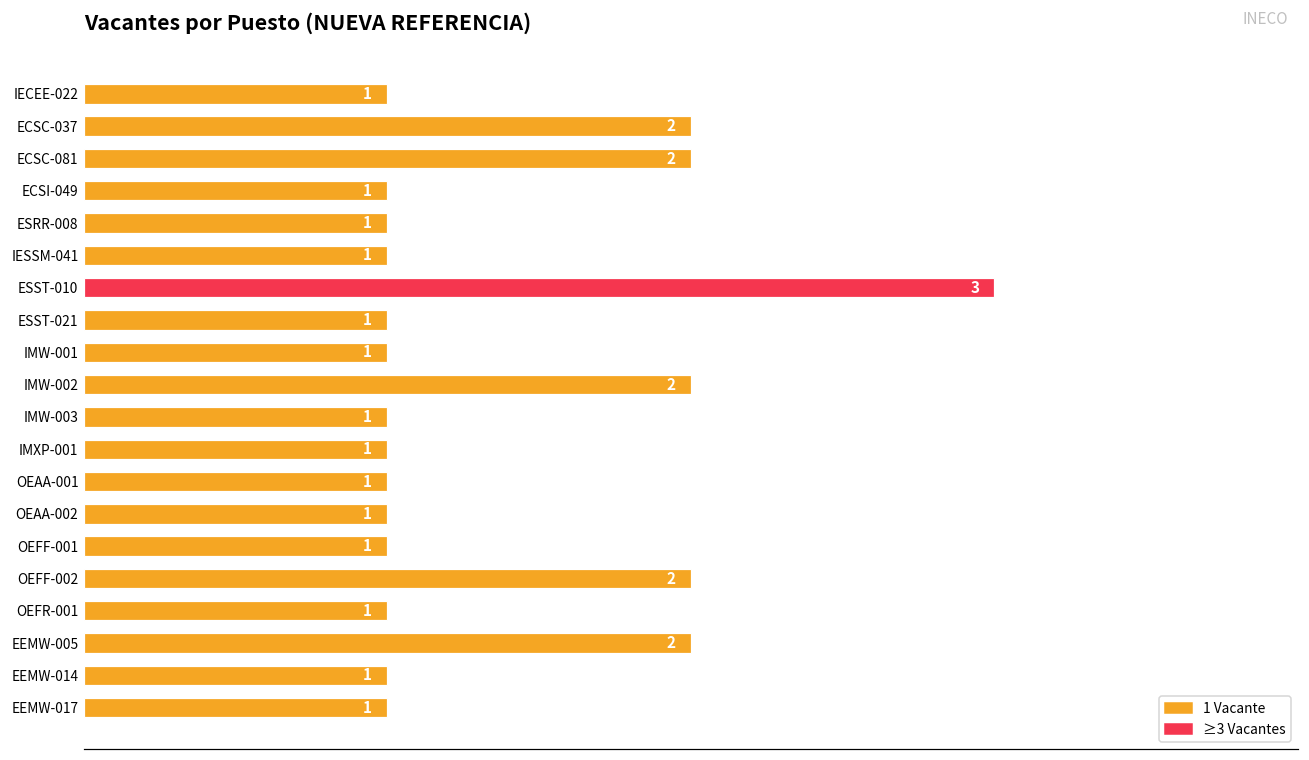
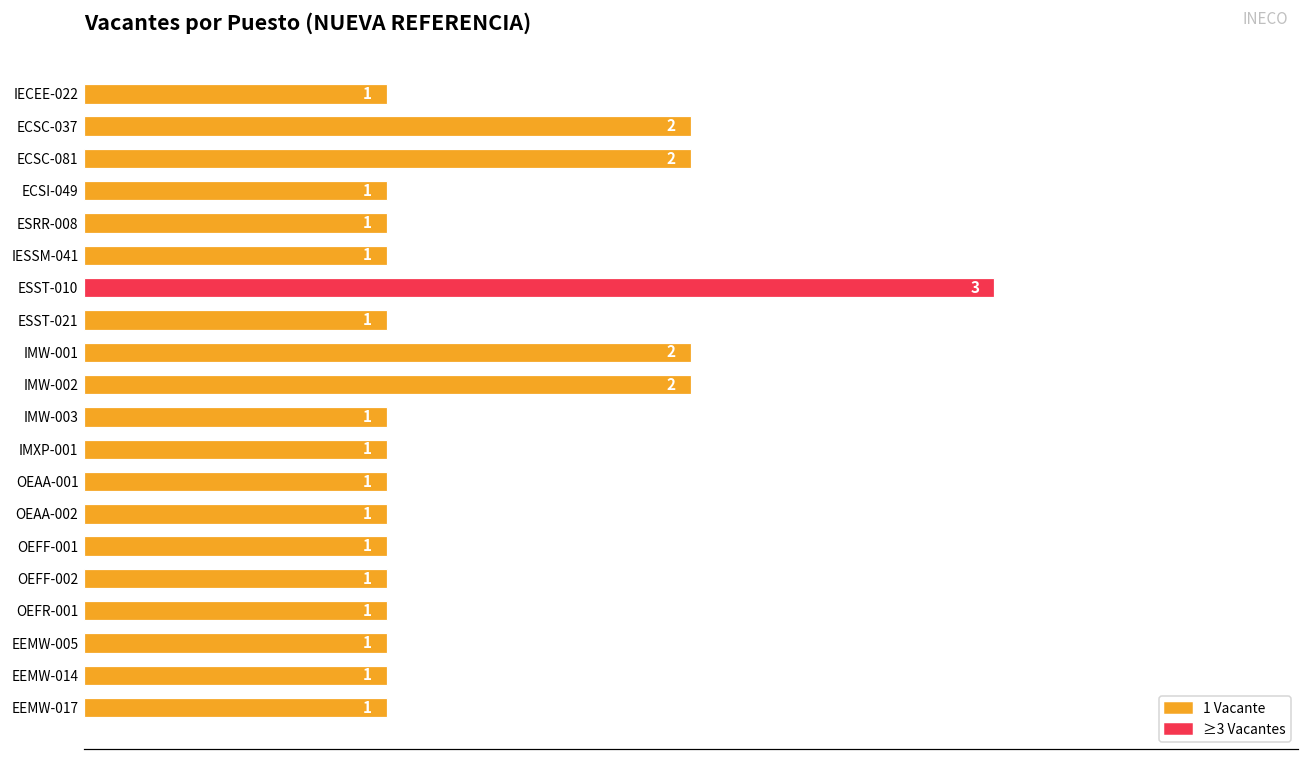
  {
    "IECEE-022": 1,
    "ECSC-037": 2,
    "ECSC-081": 2,
    "ECSI-049": 1,
    "ESRR-008": 1,
    "IESSM-041": 1,
    "ESST-010": 3,
    "ESST-021": 1,
-   "IMW-001": 1,
+   "IMW-001": 2,
    "IMW-002": 2,
    "IMW-003": 1,
    "IMXP-001": 1,
    "OEAA-001": 1,
    "OEAA-002": 1,
    "OEFF-001": 1,
-   "OEFF-002": 2,
+   "OEFF-002": 1,
    "OEFR-001": 1,
-   "EEMW-005": 2,
+   "EEMW-005": 1,
    "EEMW-014": 1,
    "EEMW-017": 1
  }
